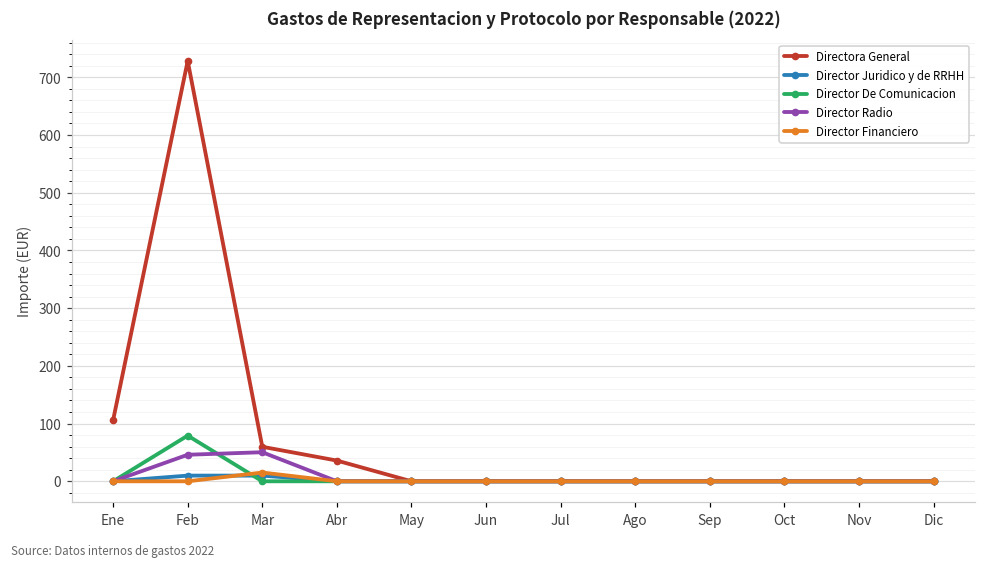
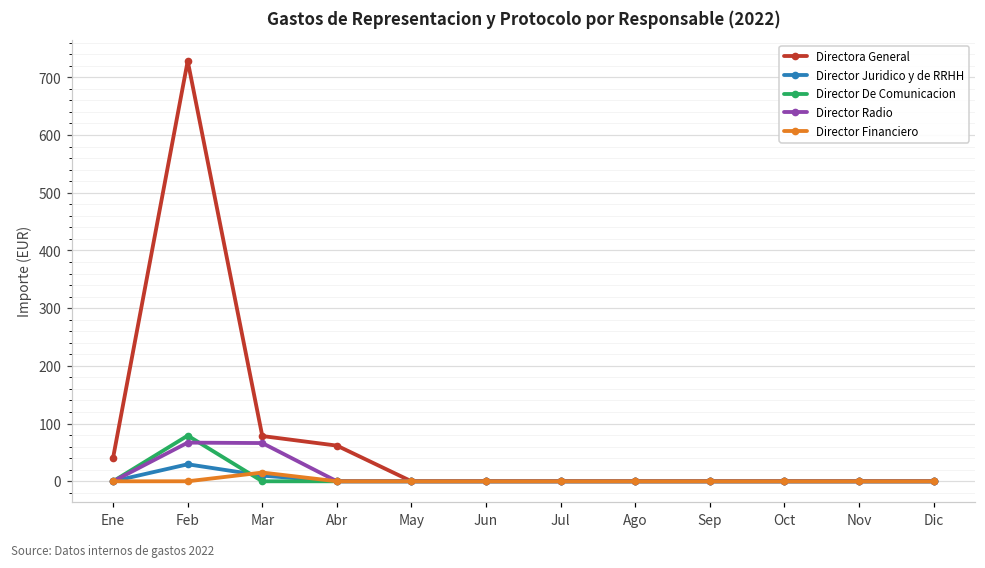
  {
    "Directora General": {
-     "Ene": 110,
+     "Ene": 40,
      "Feb": 730,
-     "Mar": 60,
-     "Abr": 40
+     "Mar": 80,
+     "Abr": 60
    },
    "Director Juridico y de RRHH": {
-     "Feb": 10,
+     "Feb": 30,
      "Mar": 10
    },
    "Director De Comunicacion": {
      "Feb": 80,
      "Mar": 0
    },
    "Director Radio": {
-     "Feb": 50,
-     "Mar": 50
+     "Feb": 70,
+     "Mar": 70
    },
    "Director Financiero": {
      "Feb": 0,
      "Mar": 20
    }
  }
